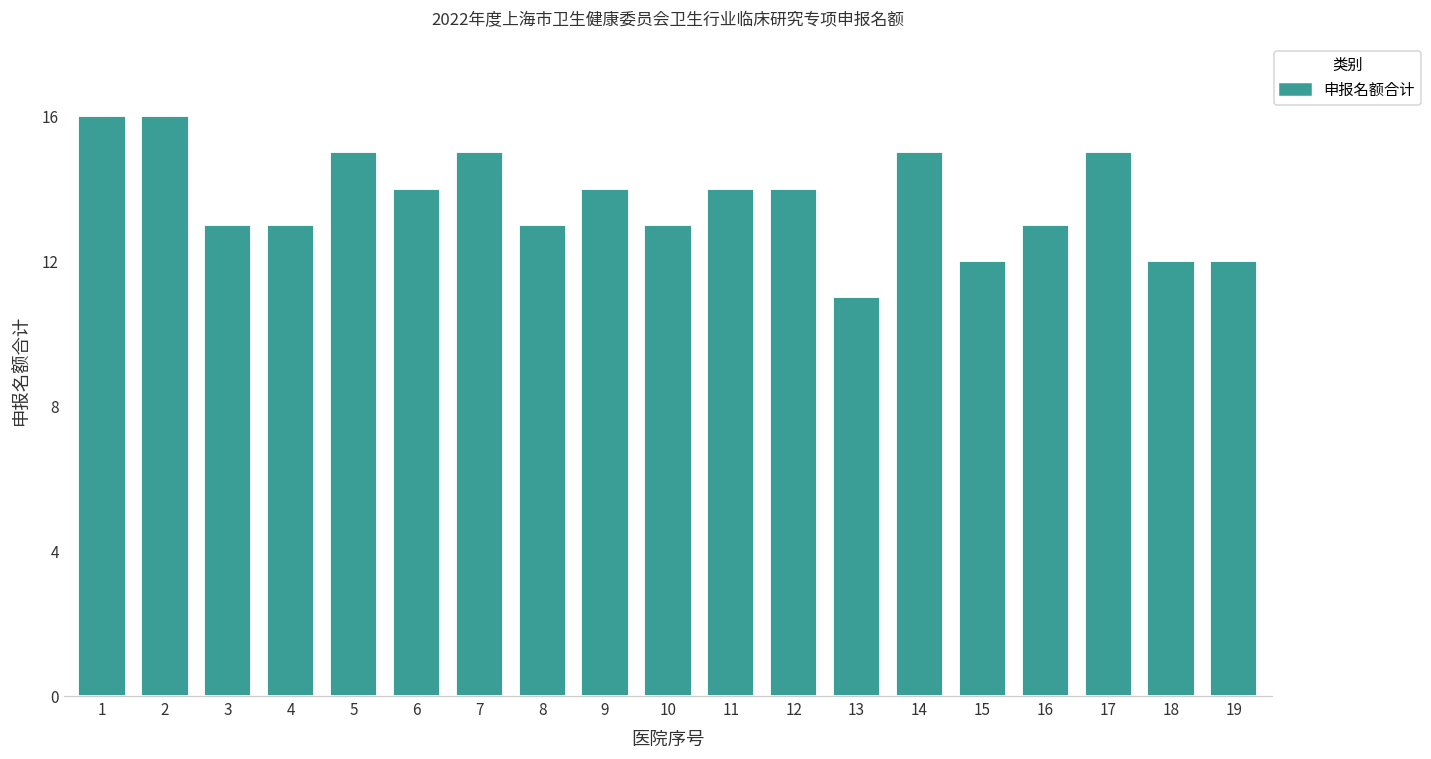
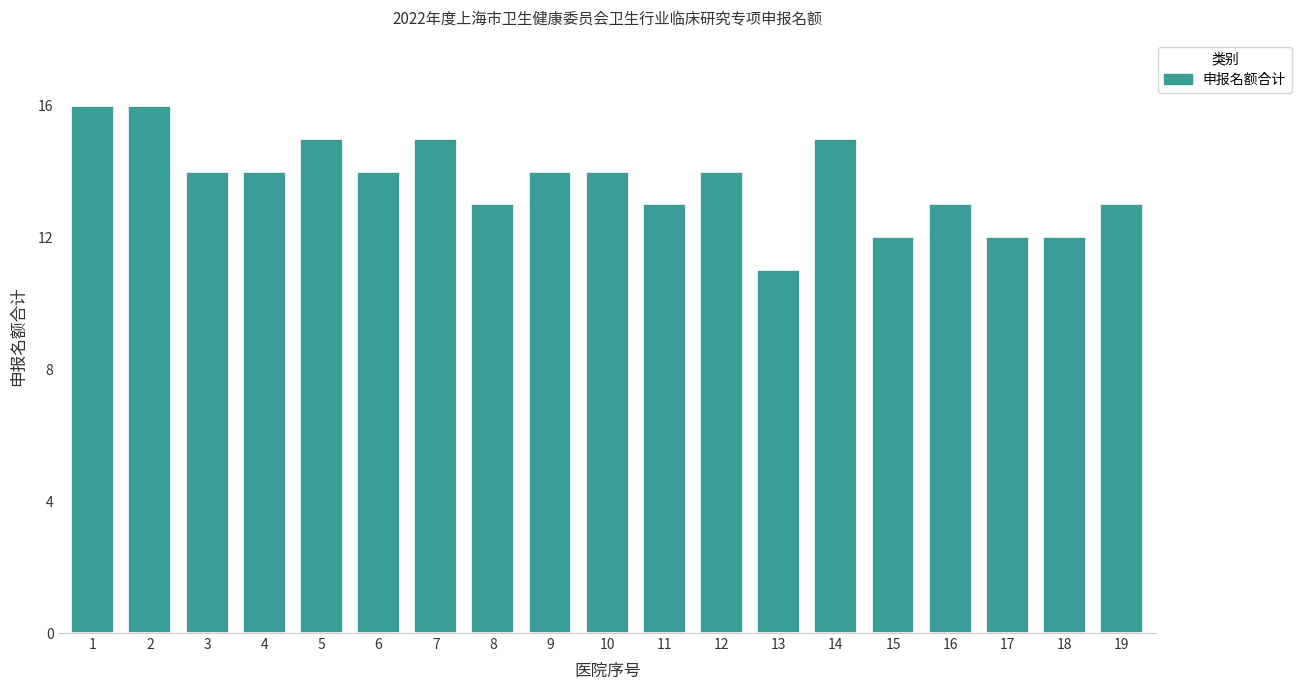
  {
    "1": 16,
    "2": 16,
-   "3": 13,
-   "4": 13,
+   "3": 14,
+   "4": 14,
    "5": 15,
    "6": 14,
    "7": 15,
    "8": 13,
    "9": 14,
-   "10": 13,
-   "11": 14,
+   "10": 14,
+   "11": 13,
    "12": 14,
    "13": 11,
    "14": 15,
    "15": 12,
    "16": 13,
-   "17": 15,
+   "17": 12,
    "18": 12,
-   "19": 12
+   "19": 13
  }
